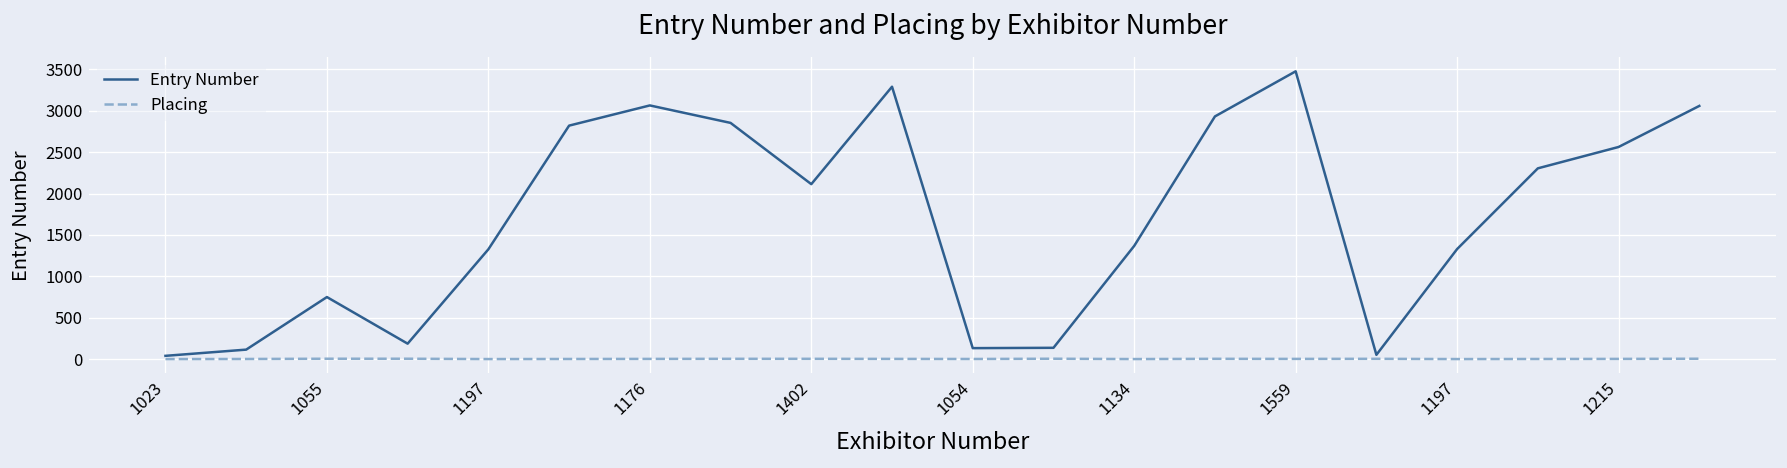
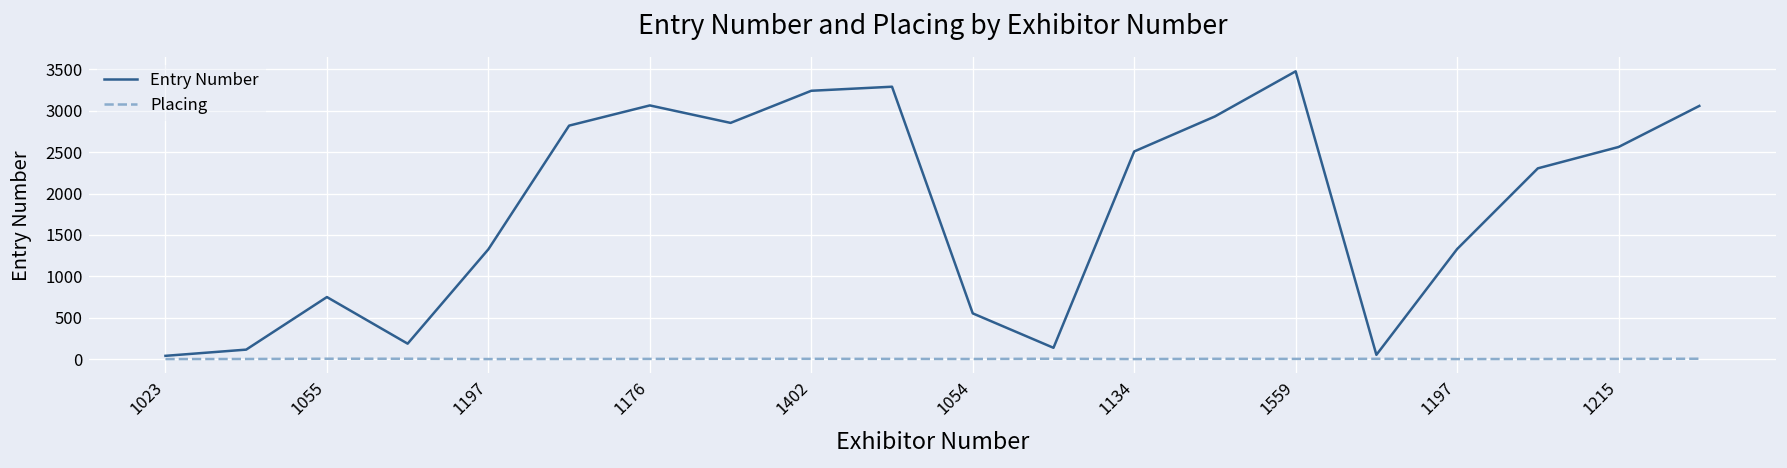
  {
    "Entry Number": {
      "1023": 0,
      "1055": 800,
      "1176": 3100,
-     "1402": 2100,
-     "1054": 100,
-     "1134": 1400,
+     "1402": 3200,
+     "1054": 600,
+     "1134": 2500,
      "1559": 3500,
      "1215": 2600
    },
    "Placing": {
      "1023": 0,
      "1055": 0,
      "1176": 0,
      "1402": 0,
      "1054": 0,
      "1134": 0,
      "1559": 0,
      "1215": 0
    }
  }
